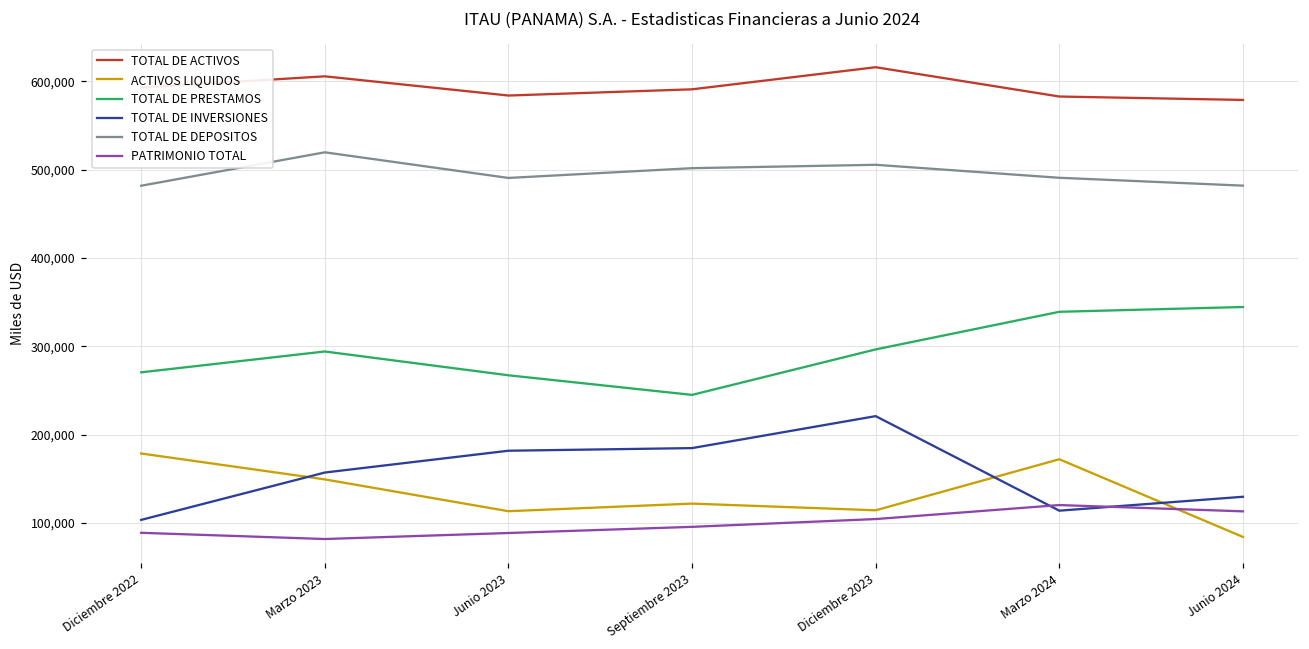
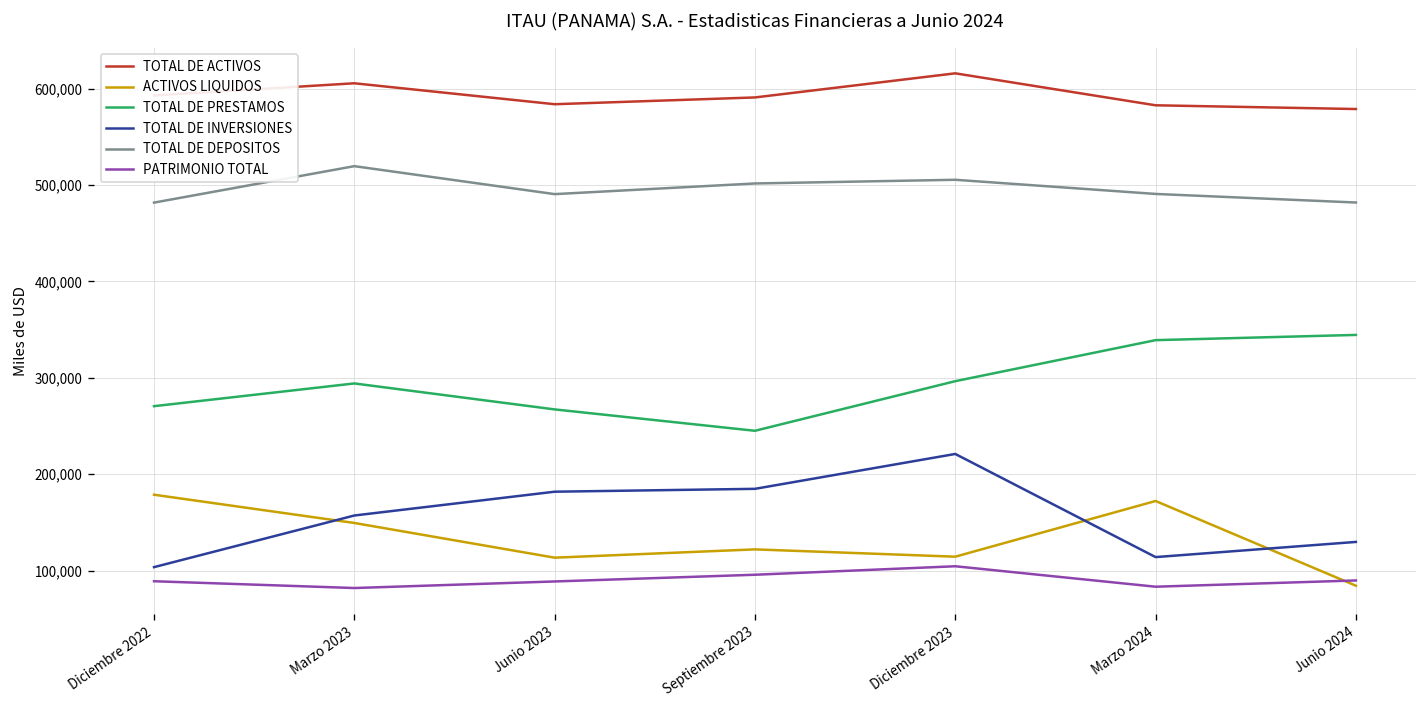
  {
    "TOTAL DE ACTIVOS": {
      "Marzo 2023": "610,000",
      "Junio 2023": "580,000",
      "Septiembre 2023": "590,000",
      "Diciembre 2023": "620,000",
      "Marzo 2024": "580,000",
      "Junio 2024": "580,000"
    },
    "ACTIVOS LIQUIDOS": {
      "Diciembre 2022": "180,000",
      "Marzo 2023": "150,000",
      "Junio 2023": "110,000",
      "Septiembre 2023": "120,000",
      "Diciembre 2023": "110,000",
      "Marzo 2024": "170,000",
      "Junio 2024": "80,000"
    },
    "TOTAL DE PRESTAMOS": {
      "Diciembre 2022": "270,000",
      "Marzo 2023": "290,000",
      "Junio 2023": "270,000",
      "Septiembre 2023": "250,000",
      "Diciembre 2023": "300,000",
      "Marzo 2024": "340,000",
      "Junio 2024": "340,000"
    },
    "TOTAL DE INVERSIONES": {
      "Diciembre 2022": "100,000",
      "Marzo 2023": "160,000",
      "Junio 2023": "180,000",
      "Septiembre 2023": "180,000",
      "Diciembre 2023": "220,000",
      "Marzo 2024": "110,000",
      "Junio 2024": "130,000"
    },
    "TOTAL DE DEPOSITOS": {
      "Diciembre 2022": "480,000",
      "Marzo 2023": "520,000",
      "Junio 2023": "490,000",
      "Septiembre 2023": "500,000",
      "Diciembre 2023": "510,000",
      "Marzo 2024": "490,000",
      "Junio 2024": "480,000"
    },
    "PATRIMONIO TOTAL": {
      "Diciembre 2022": "90,000",
      "Marzo 2023": "80,000",
      "Junio 2023": "90,000",
      "Septiembre 2023": "100,000",
      "Diciembre 2023": "100,000",
-     "Marzo 2024": "120,000",
-     "Junio 2024": "110,000"
+     "Marzo 2024": "80,000",
+     "Junio 2024": "90,000"
    }
  }
